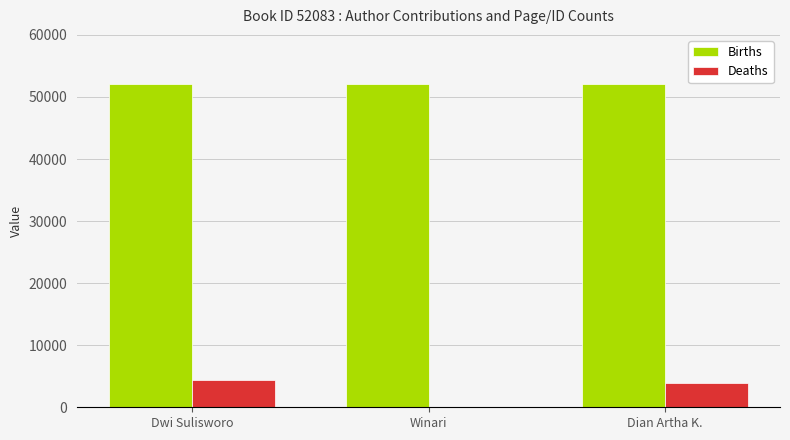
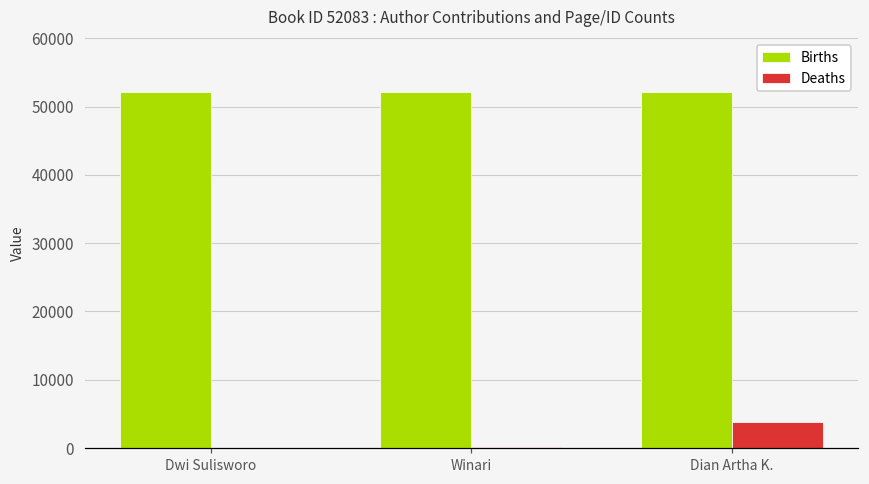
  {
    "Births": {
      "Dwi Sulisworo": 52000,
      "Winari": 52000,
      "Dian Artha K.": 52000
    },
    "Deaths": {
-     "Dwi Sulisworo": 4000,
+     "Dwi Sulisworo": 0,
      "Dian Artha K.": 4000
    }
  }
